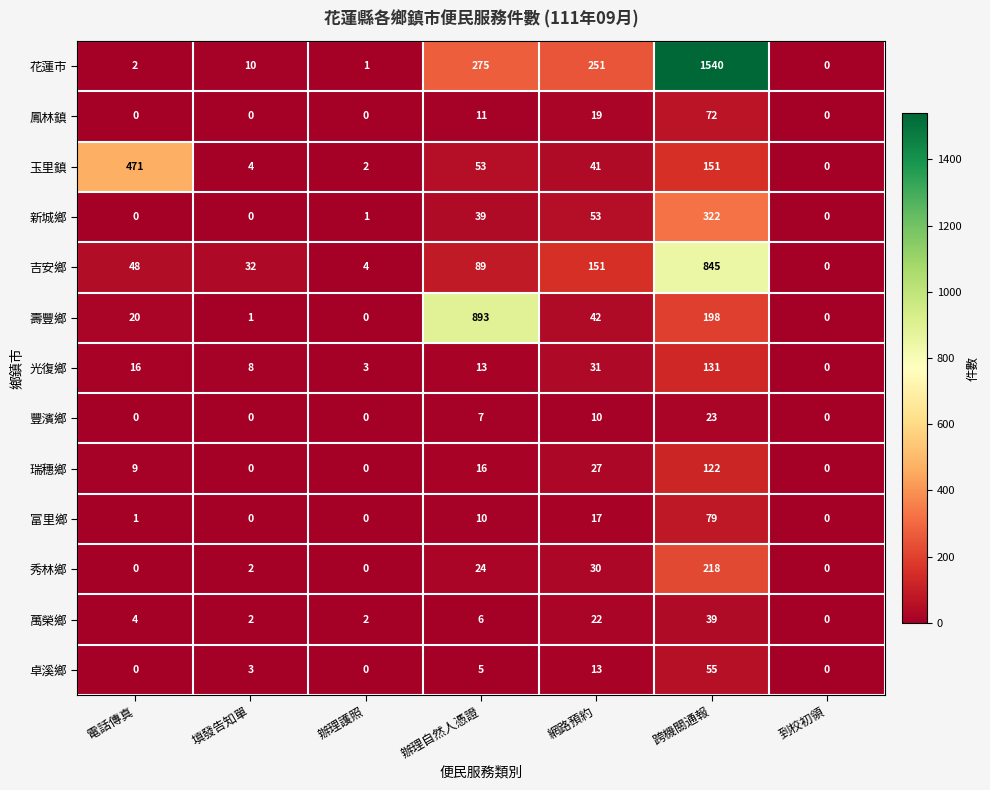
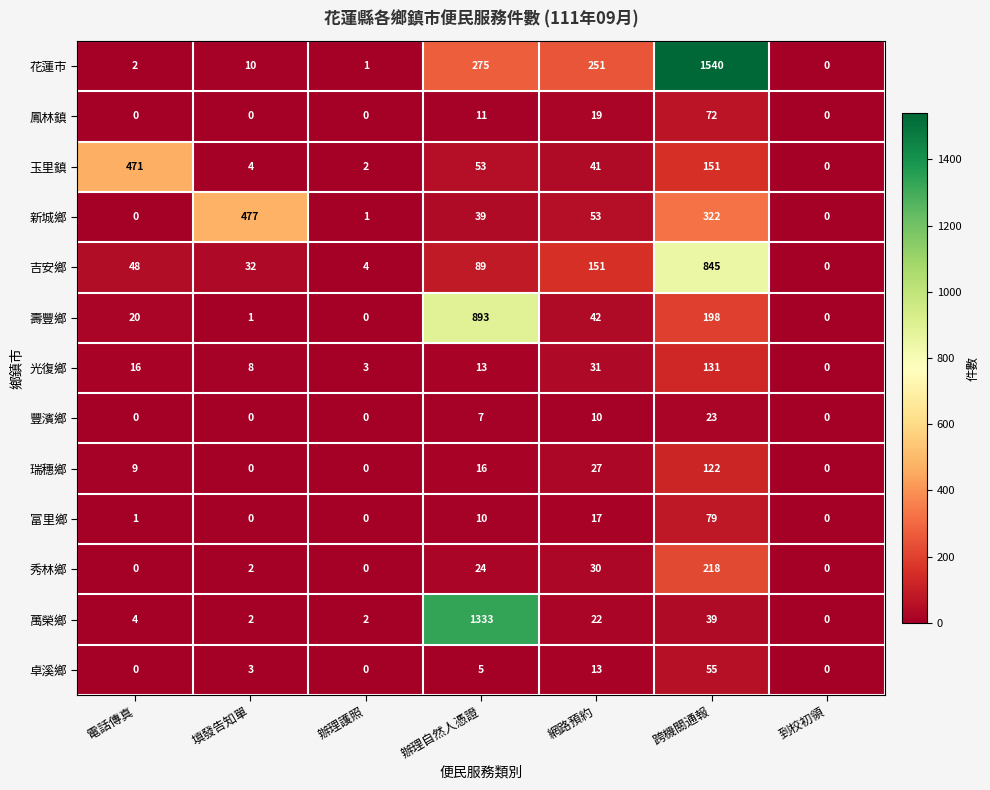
  {
    "花蓮市": {
      "電話傳真": 2,
      "填發告知單": 10,
      "辦理護照": 1,
      "辦理自然人憑證": 275,
      "網路預約": 251,
      "跨機關通報": 1540,
      "到校初領": 0
    },
    "鳳林鎮": {
      "電話傳真": 0,
      "填發告知單": 0,
      "辦理護照": 0,
      "辦理自然人憑證": 11,
      "網路預約": 19,
      "跨機關通報": 72,
      "到校初領": 0
    },
    "玉里鎮": {
      "電話傳真": 471,
      "填發告知單": 4,
      "辦理護照": 2,
      "辦理自然人憑證": 53,
      "網路預約": 41,
      "跨機關通報": 151,
      "到校初領": 0
    },
    "新城鄉": {
      "電話傳真": 0,
-     "填發告知單": 0,
+     "填發告知單": 477,
      "辦理護照": 1,
      "辦理自然人憑證": 39,
      "網路預約": 53,
      "跨機關通報": 322,
      "到校初領": 0
    },
    "吉安鄉": {
      "電話傳真": 48,
      "填發告知單": 32,
      "辦理護照": 4,
      "辦理自然人憑證": 89,
      "網路預約": 151,
      "跨機關通報": 845,
      "到校初領": 0
    },
    "壽豐鄉": {
      "電話傳真": 20,
      "填發告知單": 1,
      "辦理護照": 0,
      "辦理自然人憑證": 893,
      "網路預約": 42,
      "跨機關通報": 198,
      "到校初領": 0
    },
    "光復鄉": {
      "電話傳真": 16,
      "填發告知單": 8,
      "辦理護照": 3,
      "辦理自然人憑證": 13,
      "網路預約": 31,
      "跨機關通報": 131,
      "到校初領": 0
    },
    "豐濱鄉": {
      "電話傳真": 0,
      "填發告知單": 0,
      "辦理護照": 0,
      "辦理自然人憑證": 7,
      "網路預約": 10,
      "跨機關通報": 23,
      "到校初領": 0
    },
    "瑞穗鄉": {
      "電話傳真": 9,
      "填發告知單": 0,
      "辦理護照": 0,
      "辦理自然人憑證": 16,
      "網路預約": 27,
      "跨機關通報": 122,
      "到校初領": 0
    },
    "富里鄉": {
      "電話傳真": 1,
      "填發告知單": 0,
      "辦理護照": 0,
      "辦理自然人憑證": 10,
      "網路預約": 17,
      "跨機關通報": 79,
      "到校初領": 0
    },
    "秀林鄉": {
      "電話傳真": 0,
      "填發告知單": 2,
      "辦理護照": 0,
      "辦理自然人憑證": 24,
      "網路預約": 30,
      "跨機關通報": 218,
      "到校初領": 0
    },
    "萬榮鄉": {
      "電話傳真": 4,
      "填發告知單": 2,
      "辦理護照": 2,
-     "辦理自然人憑證": 6,
+     "辦理自然人憑證": 1333,
      "網路預約": 22,
      "跨機關通報": 39,
      "到校初領": 0
    },
    "卓溪鄉": {
      "電話傳真": 0,
      "填發告知單": 3,
      "辦理護照": 0,
      "辦理自然人憑證": 5,
      "網路預約": 13,
      "跨機關通報": 55,
      "到校初領": 0
    }
  }
